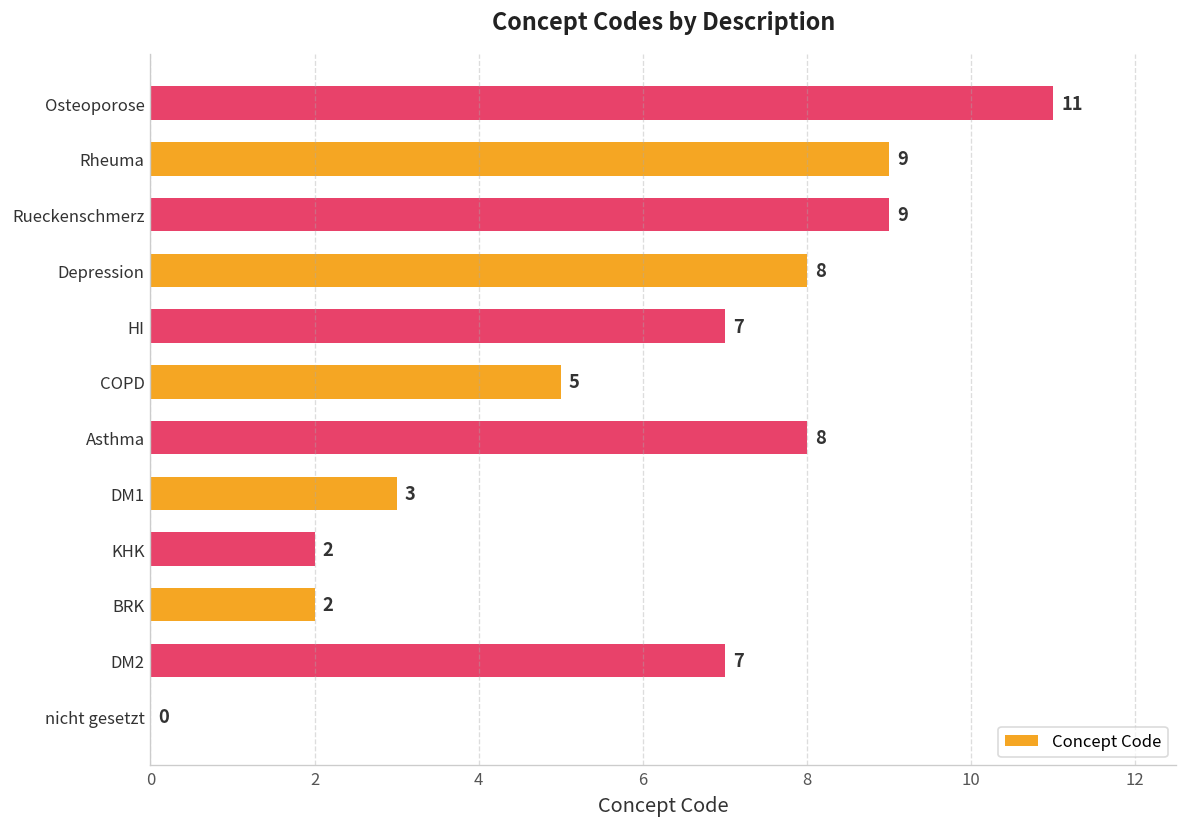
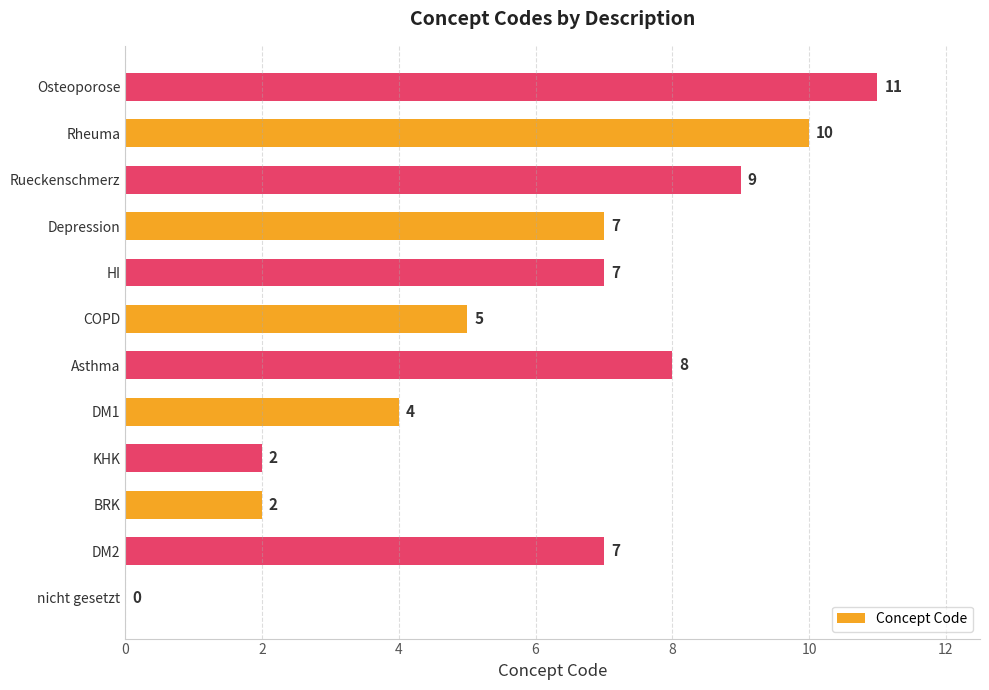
  {
    "Osteoporose": 11,
-   "Rheuma": 9,
+   "Rheuma": 10,
    "Rueckenschmerz": 9,
-   "Depression": 8,
+   "Depression": 7,
    "HI": 7,
    "COPD": 5,
    "Asthma": 8,
-   "DM1": 3,
+   "DM1": 4,
    "KHK": 2,
    "BRK": 2,
    "DM2": 7,
    "nicht gesetzt": 0
  }
